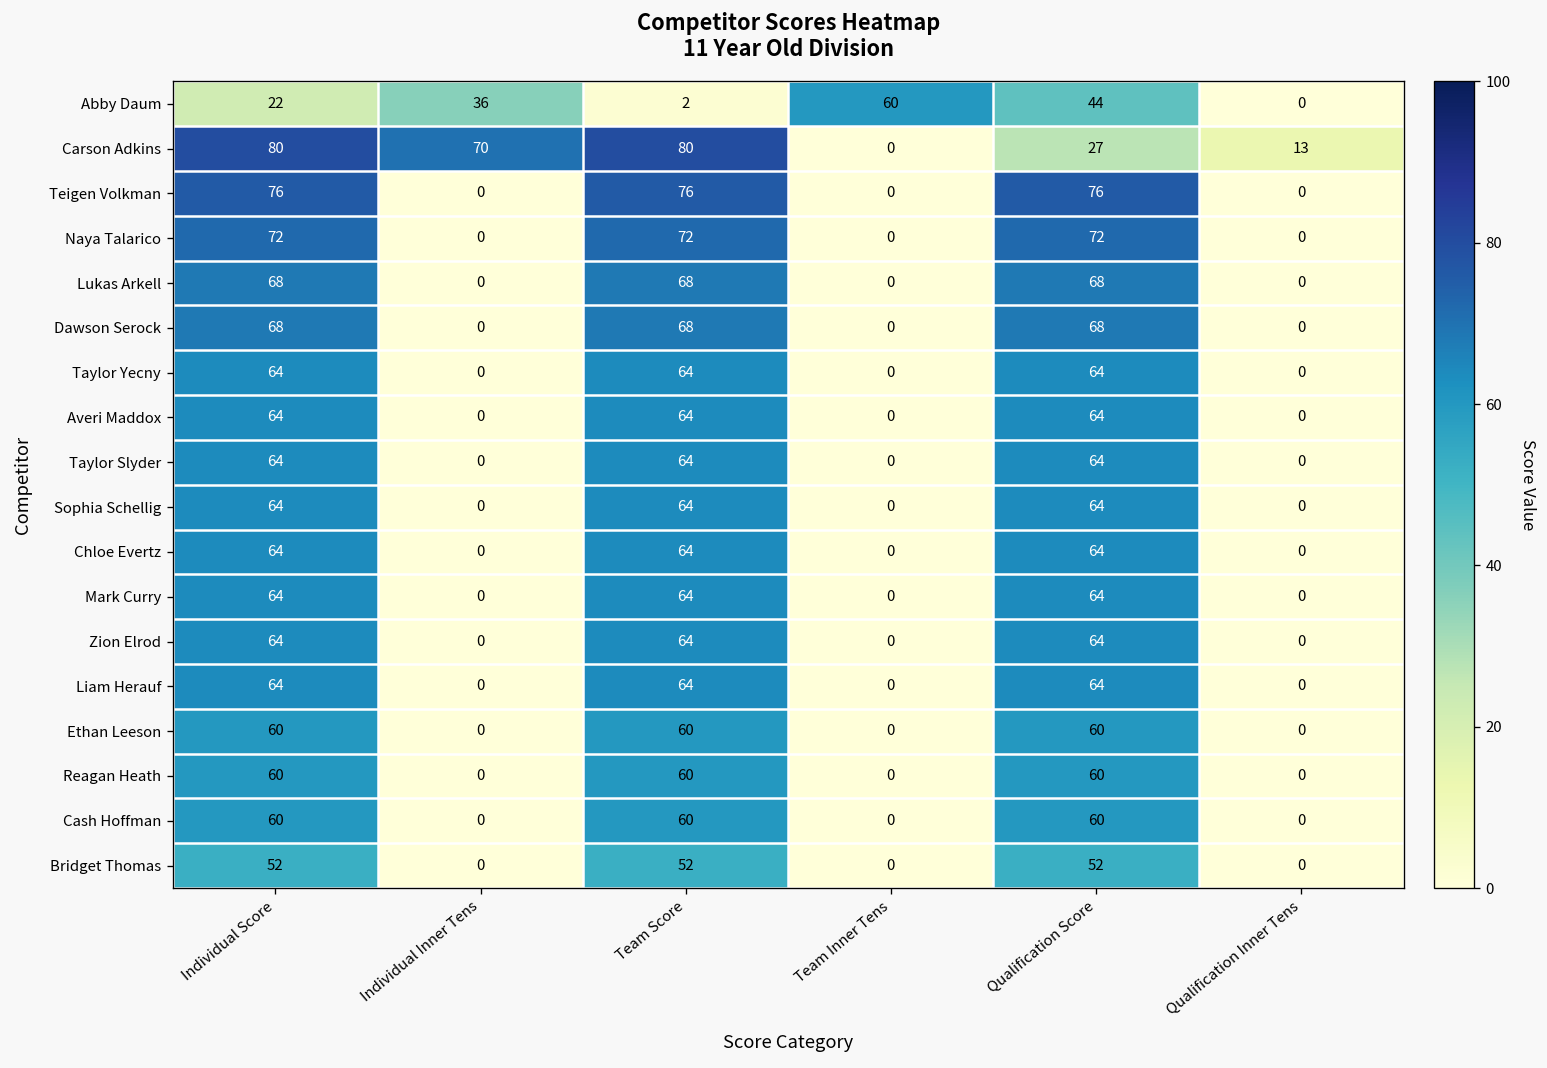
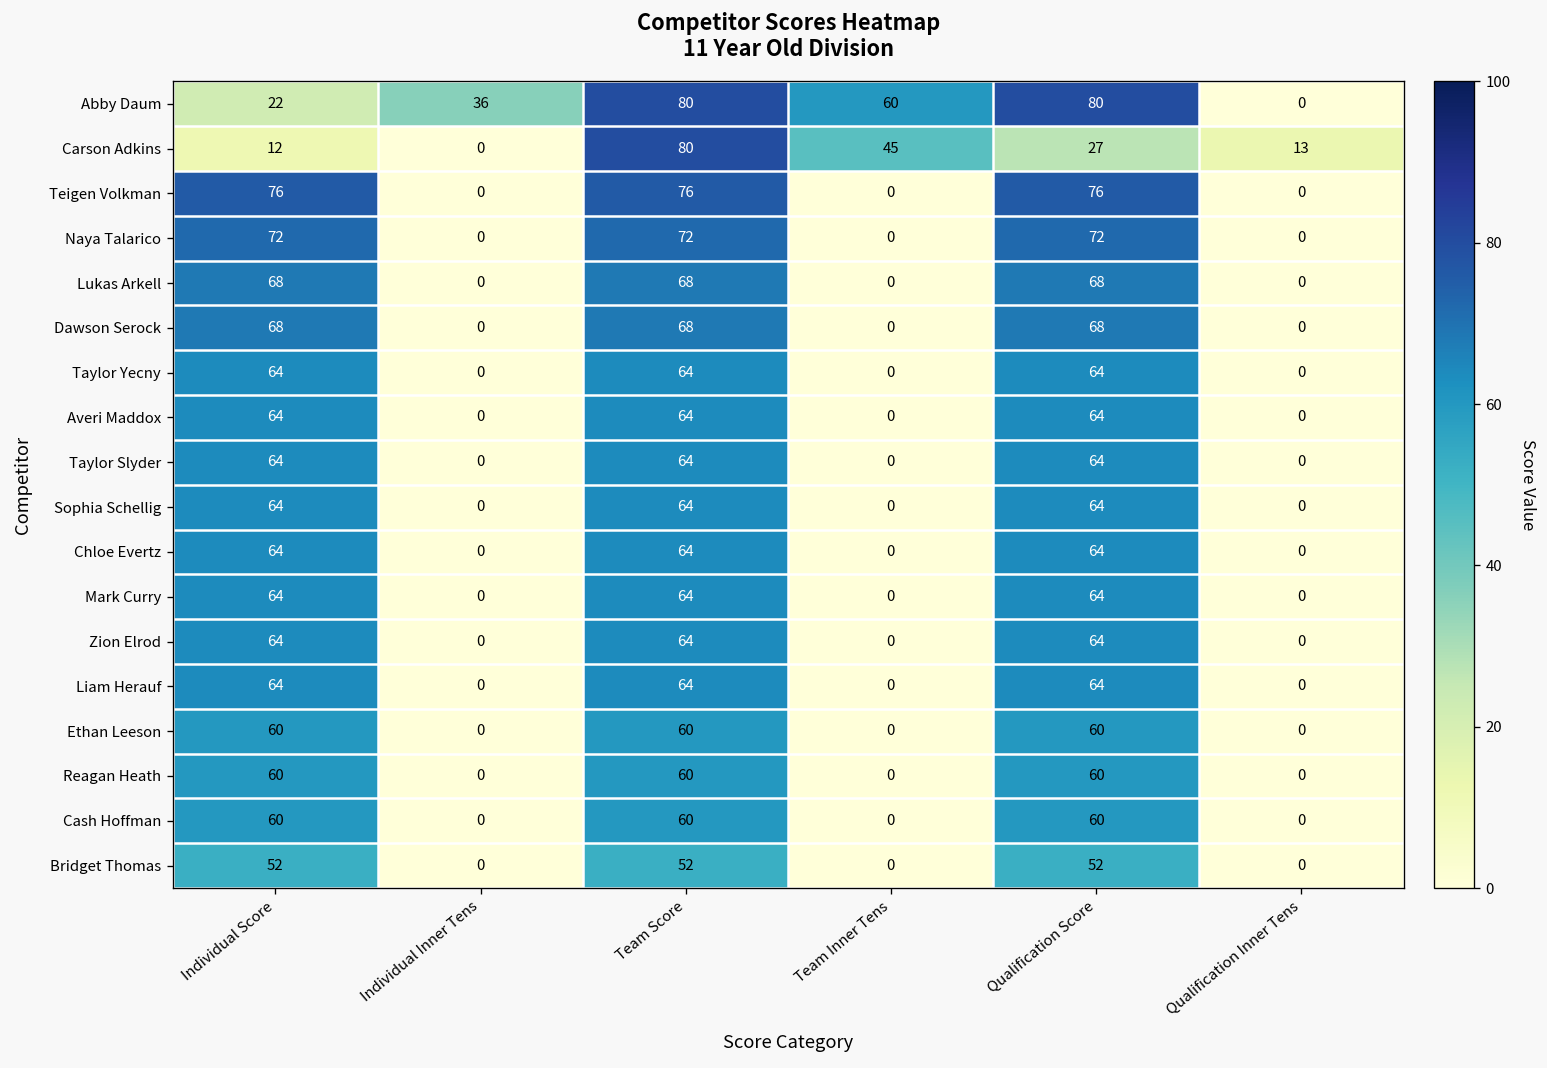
  {
    "Abby Daum": {
      "Individual Score": 22,
      "Individual Inner Tens": 36,
-     "Team Score": 2,
+     "Team Score": 80,
      "Team Inner Tens": 60,
-     "Qualification Score": 44,
+     "Qualification Score": 80,
      "Qualification Inner Tens": 0
    },
    "Carson Adkins": {
-     "Individual Score": 80,
-     "Individual Inner Tens": 70,
+     "Individual Score": 12,
+     "Individual Inner Tens": 0,
      "Team Score": 80,
-     "Team Inner Tens": 0,
+     "Team Inner Tens": 45,
      "Qualification Score": 27,
      "Qualification Inner Tens": 13
    },
    "Teigen Volkman": {
      "Individual Score": 76,
      "Individual Inner Tens": 0,
      "Team Score": 76,
      "Team Inner Tens": 0,
      "Qualification Score": 76,
      "Qualification Inner Tens": 0
    },
    "Naya Talarico": {
      "Individual Score": 72,
      "Individual Inner Tens": 0,
      "Team Score": 72,
      "Team Inner Tens": 0,
      "Qualification Score": 72,
      "Qualification Inner Tens": 0
    },
    "Lukas Arkell": {
      "Individual Score": 68,
      "Individual Inner Tens": 0,
      "Team Score": 68,
      "Team Inner Tens": 0,
      "Qualification Score": 68,
      "Qualification Inner Tens": 0
    },
    "Dawson Serock": {
      "Individual Score": 68,
      "Individual Inner Tens": 0,
      "Team Score": 68,
      "Team Inner Tens": 0,
      "Qualification Score": 68,
      "Qualification Inner Tens": 0
    },
    "Taylor Yecny": {
      "Individual Score": 64,
      "Individual Inner Tens": 0,
      "Team Score": 64,
      "Team Inner Tens": 0,
      "Qualification Score": 64,
      "Qualification Inner Tens": 0
    },
    "Averi Maddox": {
      "Individual Score": 64,
      "Individual Inner Tens": 0,
      "Team Score": 64,
      "Team Inner Tens": 0,
      "Qualification Score": 64,
      "Qualification Inner Tens": 0
    },
    "Taylor Slyder": {
      "Individual Score": 64,
      "Individual Inner Tens": 0,
      "Team Score": 64,
      "Team Inner Tens": 0,
      "Qualification Score": 64,
      "Qualification Inner Tens": 0
    },
    "Sophia Schellig": {
      "Individual Score": 64,
      "Individual Inner Tens": 0,
      "Team Score": 64,
      "Team Inner Tens": 0,
      "Qualification Score": 64,
      "Qualification Inner Tens": 0
    },
    "Chloe Evertz": {
      "Individual Score": 64,
      "Individual Inner Tens": 0,
      "Team Score": 64,
      "Team Inner Tens": 0,
      "Qualification Score": 64,
      "Qualification Inner Tens": 0
    },
    "Mark Curry": {
      "Individual Score": 64,
      "Individual Inner Tens": 0,
      "Team Score": 64,
      "Team Inner Tens": 0,
      "Qualification Score": 64,
      "Qualification Inner Tens": 0
    },
    "Zion Elrod": {
      "Individual Score": 64,
      "Individual Inner Tens": 0,
      "Team Score": 64,
      "Team Inner Tens": 0,
      "Qualification Score": 64,
      "Qualification Inner Tens": 0
    },
    "Liam Herauf": {
      "Individual Score": 64,
      "Individual Inner Tens": 0,
      "Team Score": 64,
      "Team Inner Tens": 0,
      "Qualification Score": 64,
      "Qualification Inner Tens": 0
    },
    "Ethan Leeson": {
      "Individual Score": 60,
      "Individual Inner Tens": 0,
      "Team Score": 60,
      "Team Inner Tens": 0,
      "Qualification Score": 60,
      "Qualification Inner Tens": 0
    },
    "Reagan Heath": {
      "Individual Score": 60,
      "Individual Inner Tens": 0,
      "Team Score": 60,
      "Team Inner Tens": 0,
      "Qualification Score": 60,
      "Qualification Inner Tens": 0
    },
    "Cash Hoffman": {
      "Individual Score": 60,
      "Individual Inner Tens": 0,
      "Team Score": 60,
      "Team Inner Tens": 0,
      "Qualification Score": 60,
      "Qualification Inner Tens": 0
    },
    "Bridget Thomas": {
      "Individual Score": 52,
      "Individual Inner Tens": 0,
      "Team Score": 52,
      "Team Inner Tens": 0,
      "Qualification Score": 52,
      "Qualification Inner Tens": 0
    }
  }
